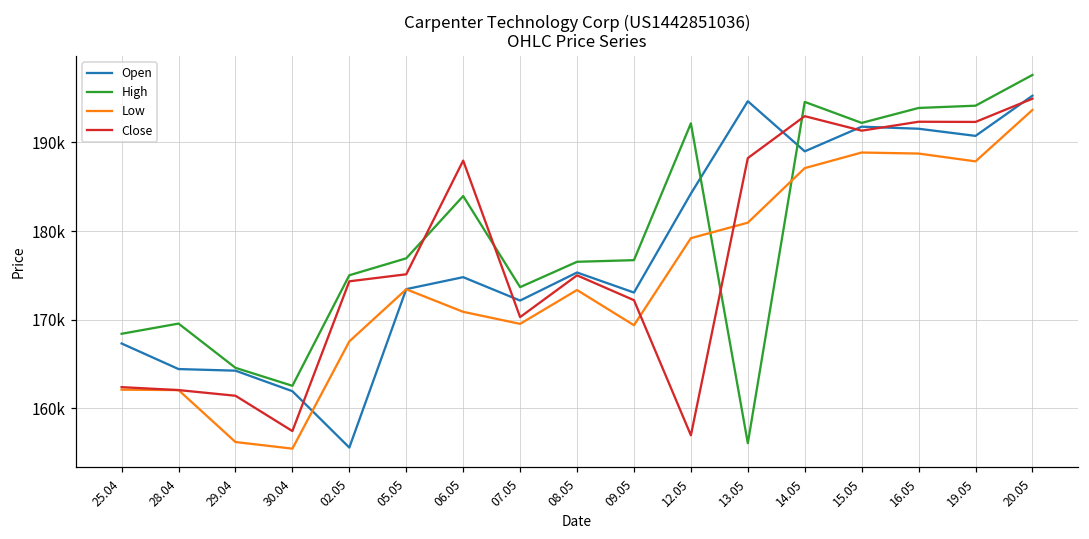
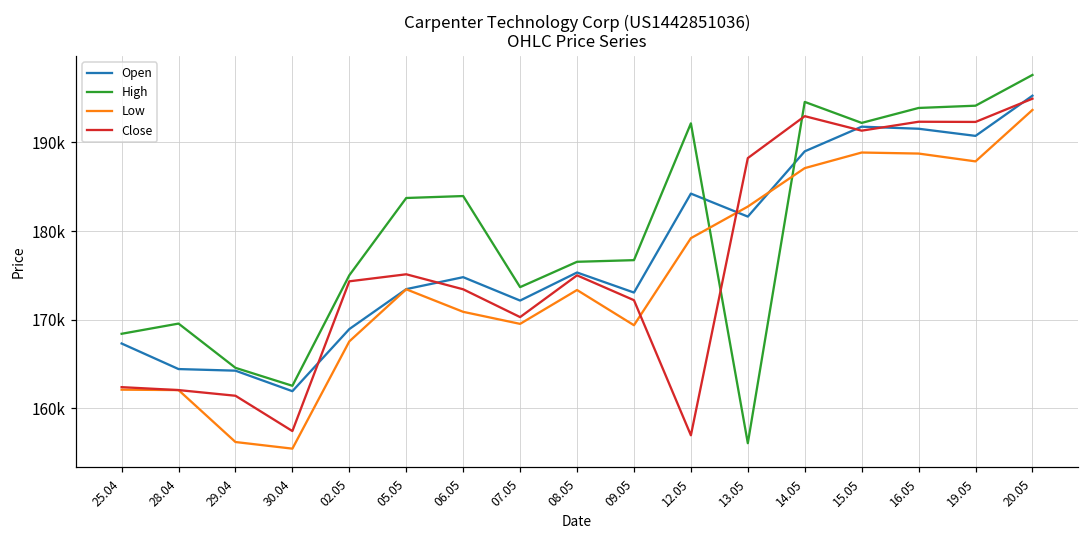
  {
    "Open": {
      "25.04": 167000,
      "28.04": 164000,
      "29.04": 164000,
      "30.04": 162000,
-     "02.05": 156000,
+     "02.05": 169000,
      "06.05": 175000,
      "07.05": 172000,
      "08.05": 175000,
      "09.05": 173000,
      "12.05": 184000,
-     "13.05": 195000,
+     "13.05": 182000,
      "14.05": 189000,
      "15.05": 192000,
      "16.05": 192000,
      "19.05": 191000,
      "20.05": 195000
    },
    "High": {
      "25.04": 168000,
      "28.04": 170000,
      "29.04": 165000,
      "30.04": 163000,
      "02.05": 175000,
-     "05.05": 177000,
+     "05.05": 184000,
      "06.05": 184000,
      "07.05": 174000,
      "08.05": 177000,
      "09.05": 177000,
      "12.05": 192000,
      "13.05": 156000,
      "14.05": 195000,
      "15.05": 192000,
      "16.05": 194000,
      "19.05": 194000,
      "20.05": 198000
    },
    "Low": {
      "29.04": 156000,
      "30.04": 155000,
      "02.05": 168000,
      "06.05": 171000,
      "07.05": 170000,
      "08.05": 173000,
      "09.05": 169000,
      "12.05": 179000,
-     "13.05": 181000,
+     "13.05": 183000,
      "14.05": 187000,
      "15.05": 189000,
      "16.05": 189000,
      "19.05": 188000,
      "20.05": 194000
    },
    "Close": {
      "29.04": 161000,
      "30.04": 157000,
      "02.05": 174000,
      "05.05": 175000,
-     "06.05": 188000,
+     "06.05": 173000,
      "07.05": 170000,
      "08.05": 175000,
      "09.05": 172000,
      "12.05": 157000,
      "13.05": 188000,
      "14.05": 193000,
      "15.05": 191000,
      "16.05": 192000,
      "19.05": 192000,
      "20.05": 195000
    }
  }
